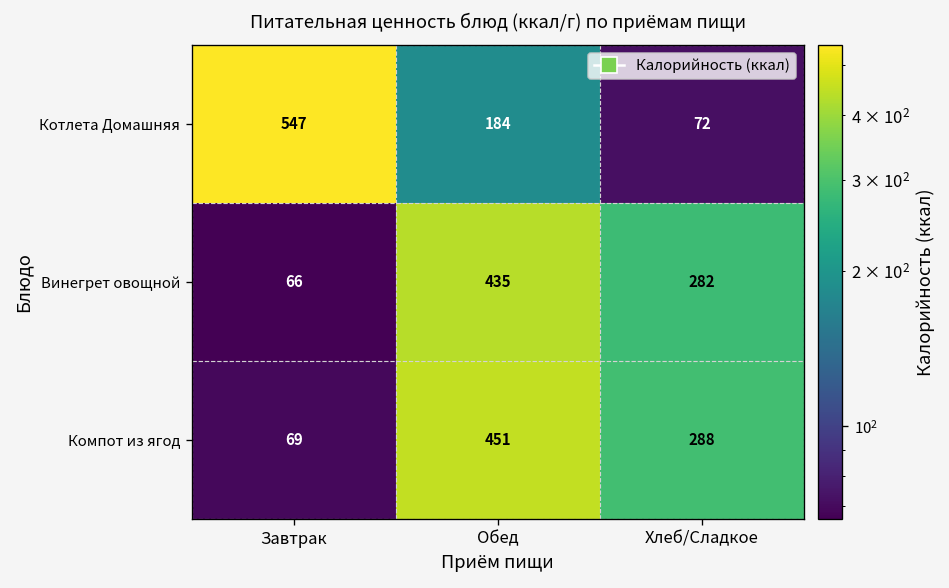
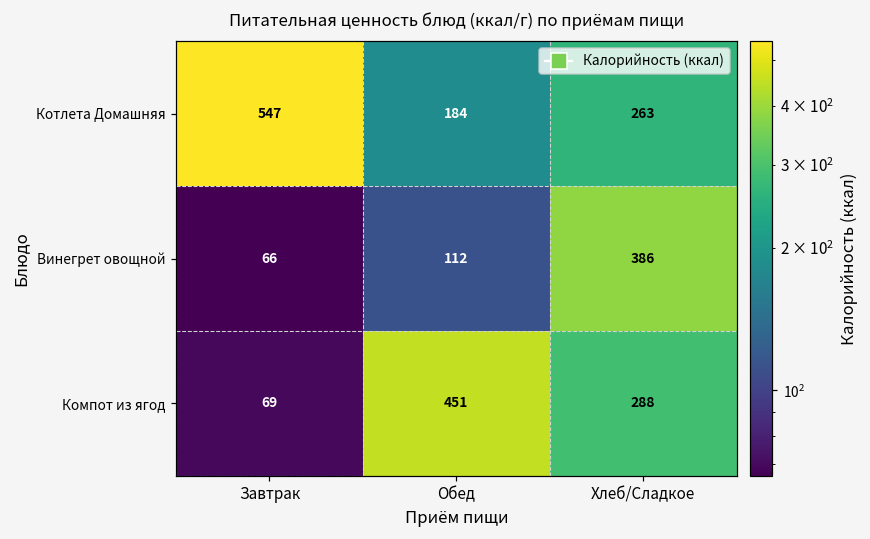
  {
    "Котлета Домашняя": {
      "Завтрак": 547,
      "Обед": 184,
-     "Хлеб/Сладкое": 72
+     "Хлеб/Сладкое": 263
    },
    "Винегрет овощной": {
      "Завтрак": 66,
-     "Обед": 435,
-     "Хлеб/Сладкое": 282
+     "Обед": 112,
+     "Хлеб/Сладкое": 386
    },
    "Компот из ягод": {
      "Завтрак": 69,
      "Обед": 451,
      "Хлеб/Сладкое": 288
    }
  }
